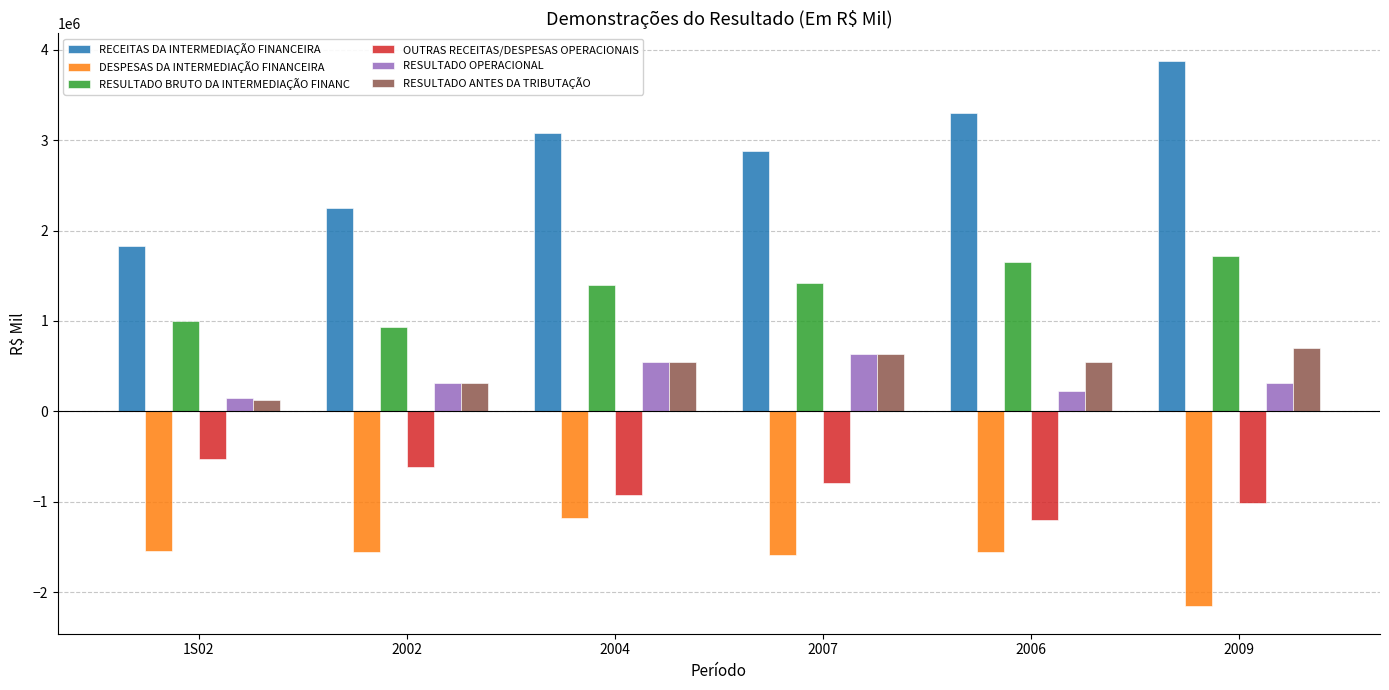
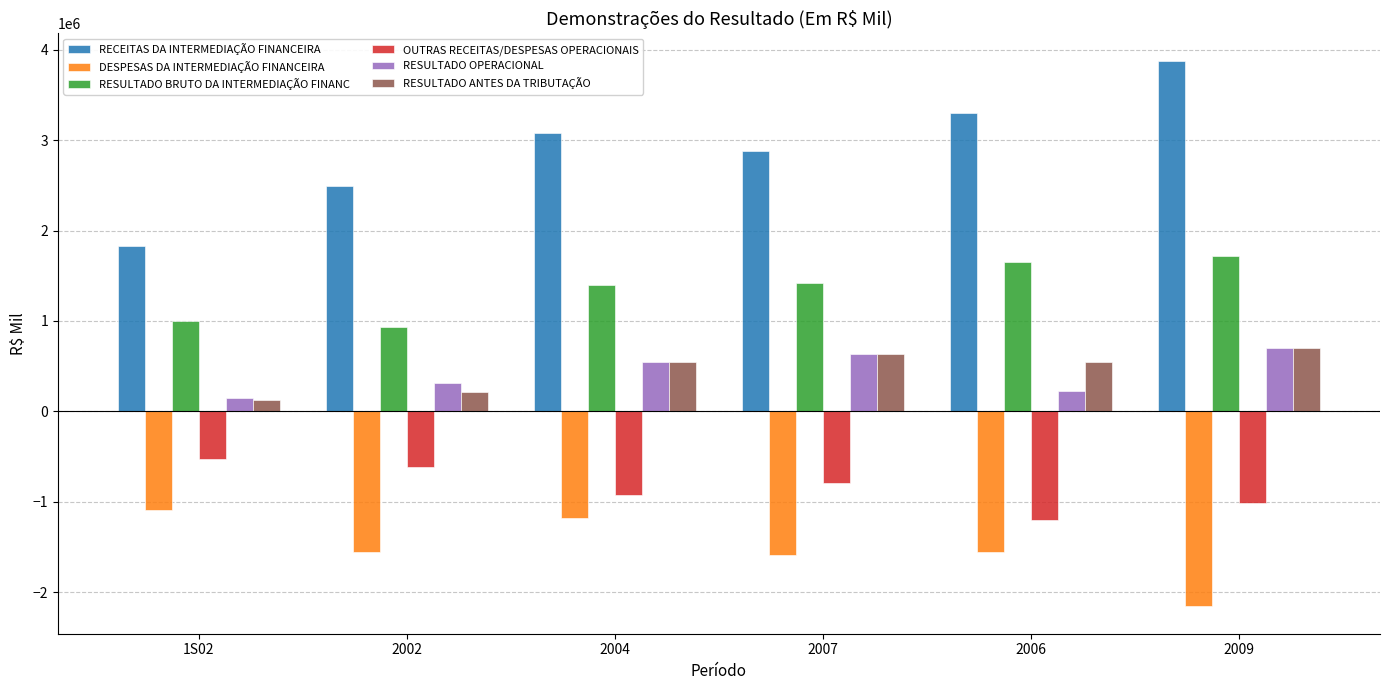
  {
    "RECEITAS DA INTERMEDIAÇÃO FINANCEIRA": {
      "1S02": 1800000,
-     "2002": 2300000,
+     "2002": 2500000,
      "2004": 3100000,
      "2007": 2900000,
      "2006": 3300000,
      "2009": 3900000
    },
    "DESPESAS DA INTERMEDIAÇÃO FINANCEIRA": {
-     "1S02": -1500000,
+     "1S02": -1100000,
      "2002": -1600000,
      "2004": -1200000,
      "2007": -1600000,
      "2006": -1500000,
      "2009": -2200000
    },
    "RESULTADO BRUTO DA INTERMEDIAÇÃO FINANC": {
      "1S02": 1000000,
      "2002": 900000,
      "2004": 1400000,
      "2007": 1400000,
      "2006": 1700000,
      "2009": 1700000
    },
    "OUTRAS RECEITAS/DESPESAS OPERACIONAIS": {
      "1S02": -500000,
      "2002": -600000,
      "2004": -900000,
      "2007": -800000,
      "2006": -1200000,
      "2009": -1000000
    },
    "RESULTADO OPERACIONAL": {
      "1S02": 100000,
      "2002": 300000,
      "2004": 500000,
      "2007": 600000,
      "2006": 200000,
-     "2009": 300000
+     "2009": 700000
    },
    "RESULTADO ANTES DA TRIBUTAÇÃO": {
      "1S02": 100000,
-     "2002": 300000,
+     "2002": 200000,
      "2004": 500000,
      "2007": 600000,
      "2006": 500000,
      "2009": 700000
    }
  }
